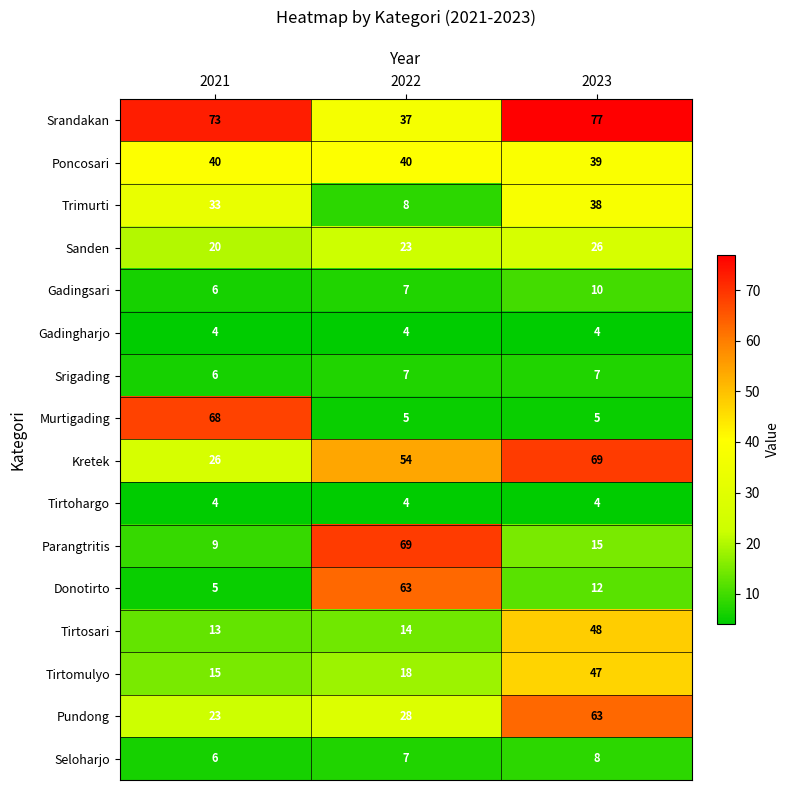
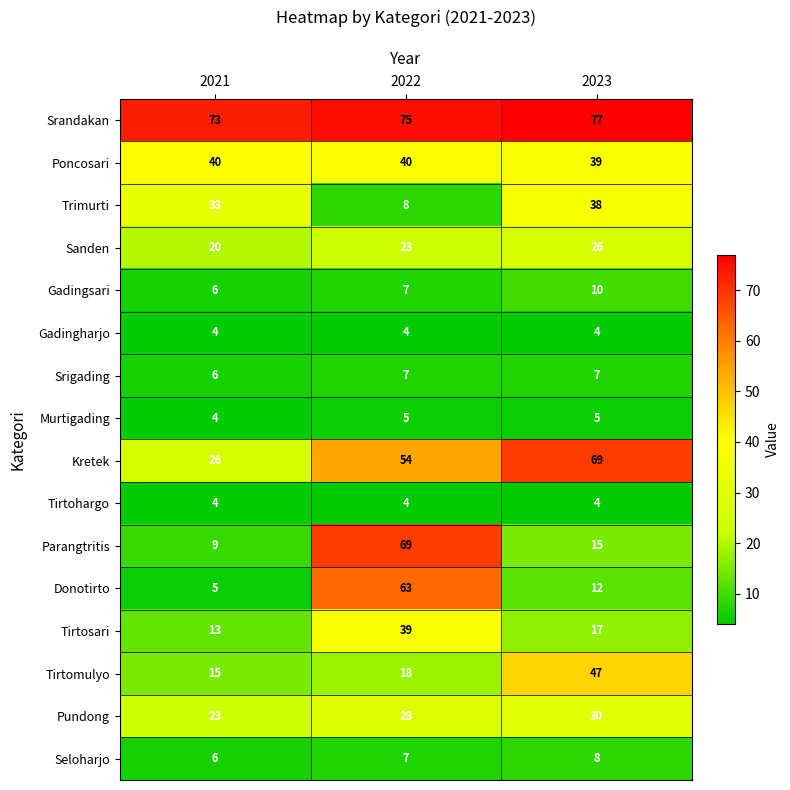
  {
    "Srandakan": {
      "2021": 73,
-     "2022": 37,
+     "2022": 75,
      "2023": 77
    },
    "Poncosari": {
      "2021": 40,
      "2022": 40,
      "2023": 39
    },
    "Trimurti": {
      "2021": 33,
      "2022": 8,
      "2023": 38
    },
    "Sanden": {
      "2021": 20,
      "2022": 23,
      "2023": 26
    },
    "Gadingsari": {
      "2021": 6,
      "2022": 7,
      "2023": 10
    },
    "Gadingharjo": {
      "2021": 4,
      "2022": 4,
      "2023": 4
    },
    "Srigading": {
      "2021": 6,
      "2022": 7,
      "2023": 7
    },
    "Murtigading": {
-     "2021": 68,
+     "2021": 4,
      "2022": 5,
      "2023": 5
    },
    "Kretek": {
      "2021": 26,
      "2022": 54,
      "2023": 69
    },
    "Tirtohargo": {
      "2021": 4,
      "2022": 4,
      "2023": 4
    },
    "Parangtritis": {
      "2021": 9,
      "2022": 69,
      "2023": 15
    },
    "Donotirto": {
      "2021": 5,
      "2022": 63,
      "2023": 12
    },
    "Tirtosari": {
      "2021": 13,
-     "2022": 14,
-     "2023": 48
+     "2022": 39,
+     "2023": 17
    },
    "Tirtomulyo": {
      "2021": 15,
      "2022": 18,
      "2023": 47
    },
    "Pundong": {
      "2021": 23,
      "2022": 28,
-     "2023": 63
+     "2023": 30
    },
    "Seloharjo": {
      "2021": 6,
      "2022": 7,
      "2023": 8
    }
  }
